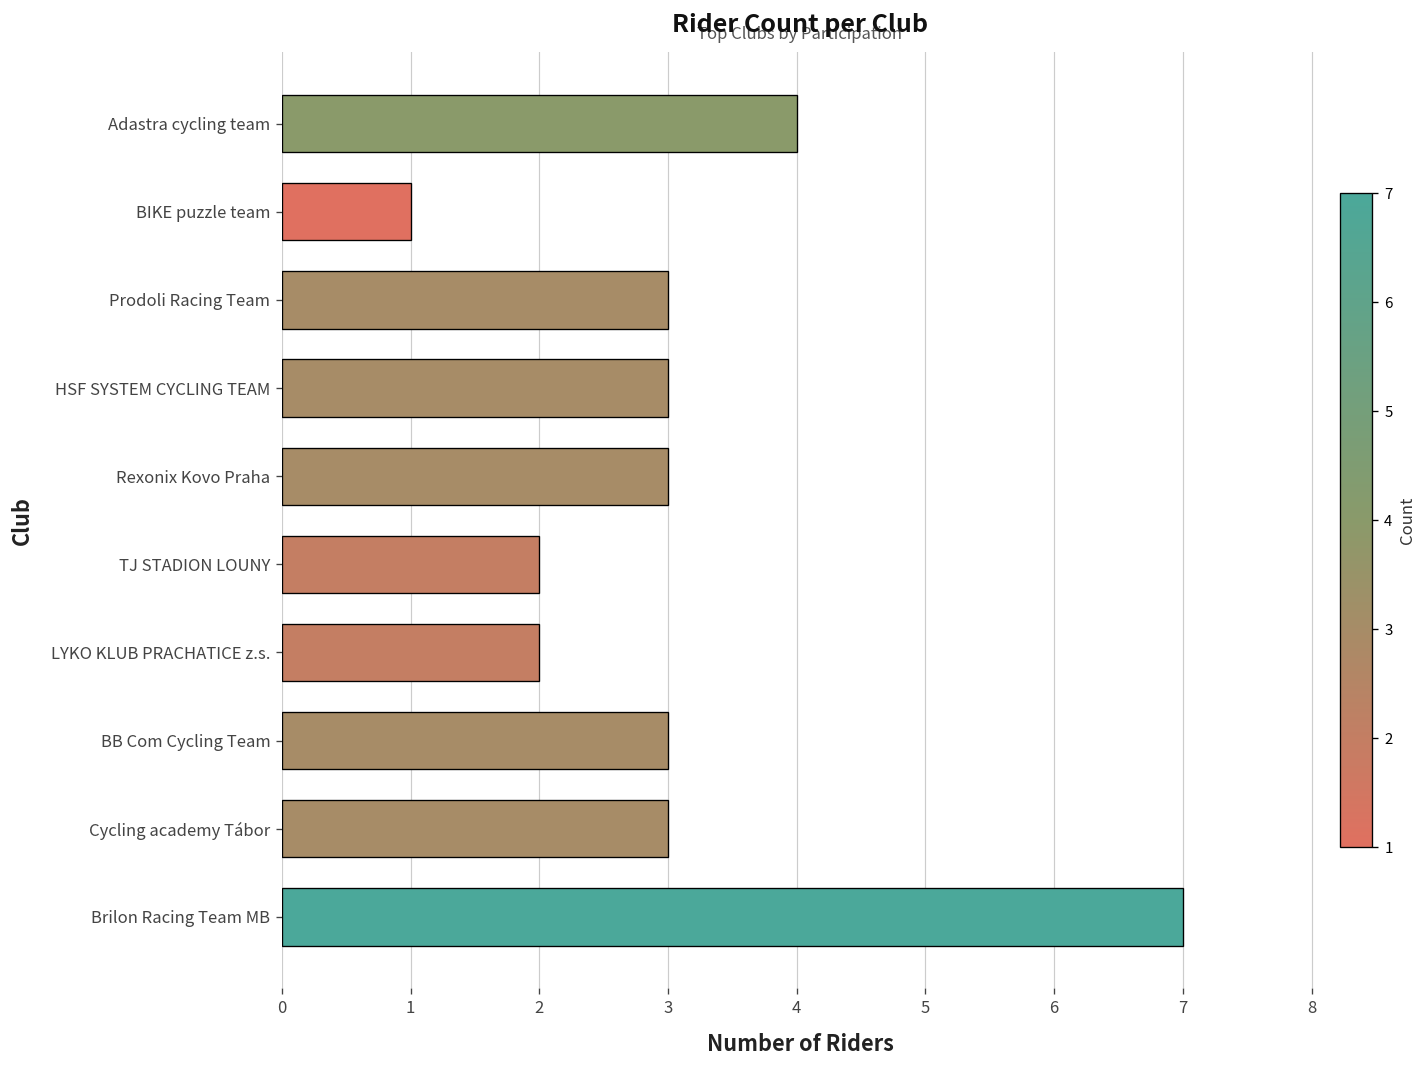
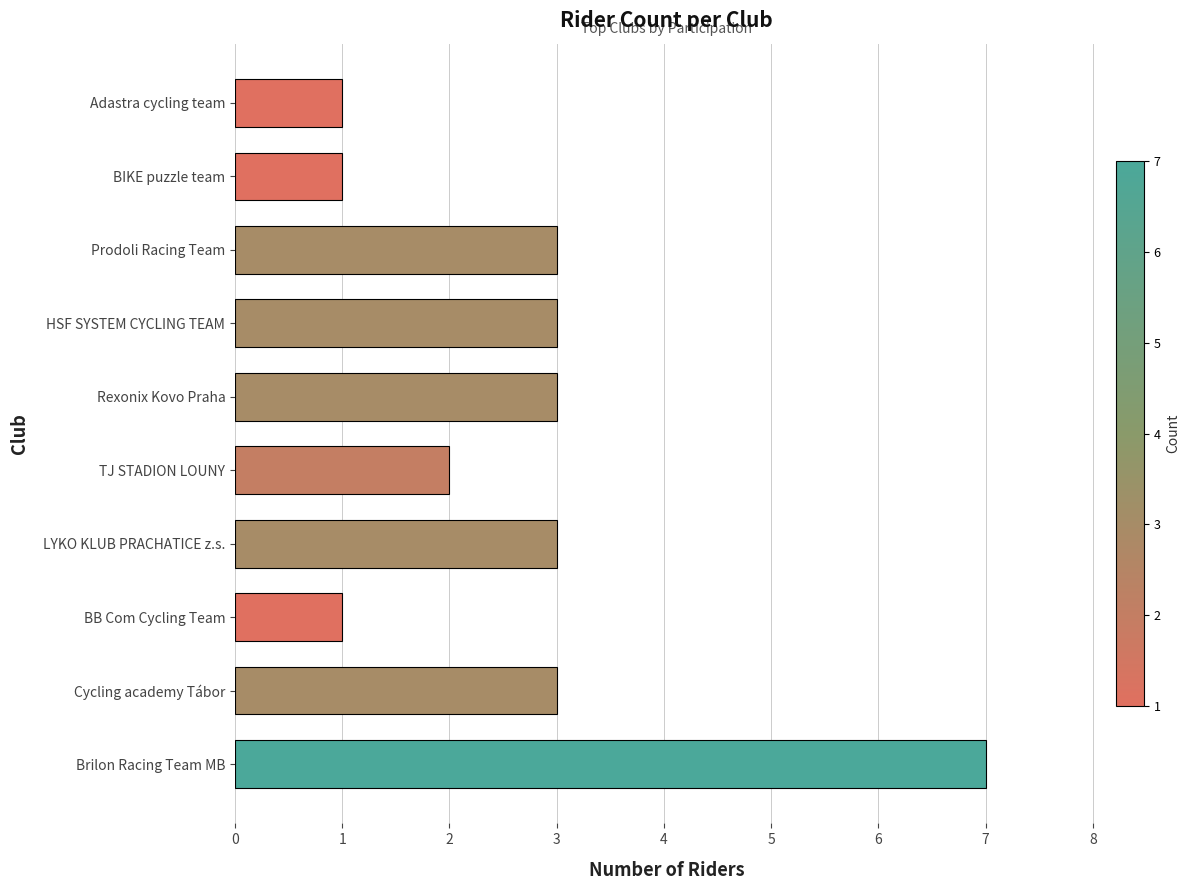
  {
-   "Adastra cycling team": 4,
+   "Adastra cycling team": 1,
    "BIKE puzzle team": 1,
    "Prodoli Racing Team": 3,
    "HSF SYSTEM CYCLING TEAM": 3,
    "Rexonix Kovo Praha": 3,
    "TJ STADION LOUNY": 2,
-   "LYKO KLUB PRACHATICE z.s.": 2,
-   "BB Com Cycling Team": 3,
+   "LYKO KLUB PRACHATICE z.s.": 3,
+   "BB Com Cycling Team": 1,
    "Cycling academy Tábor": 3,
    "Brilon Racing Team MB": 7
  }
